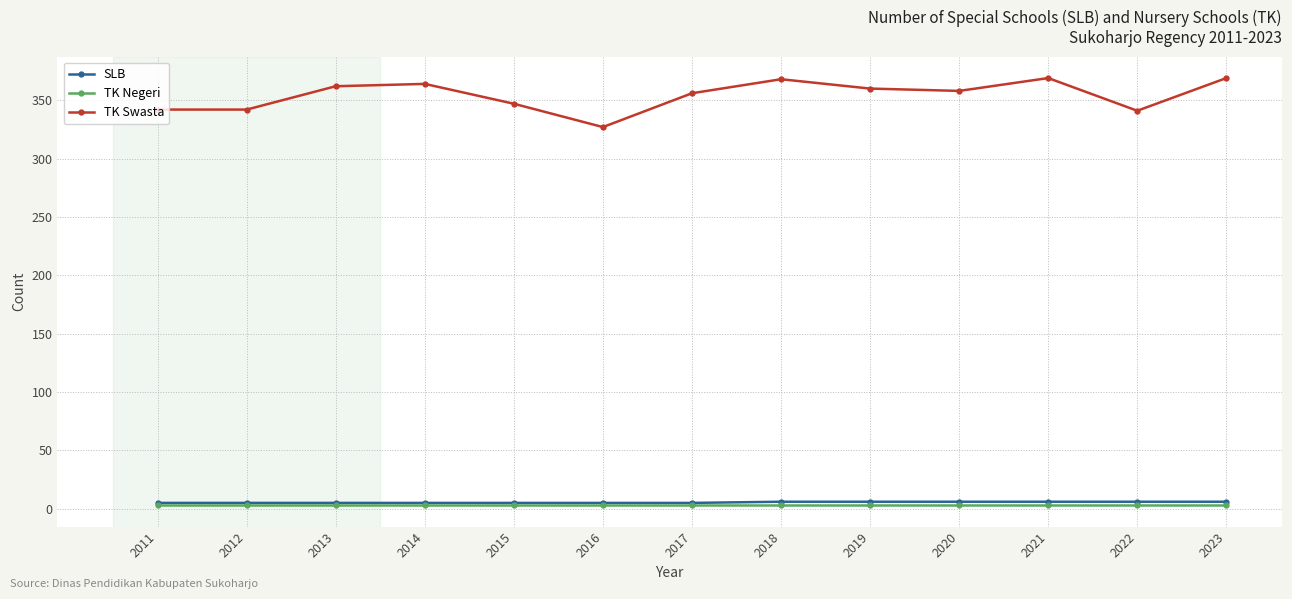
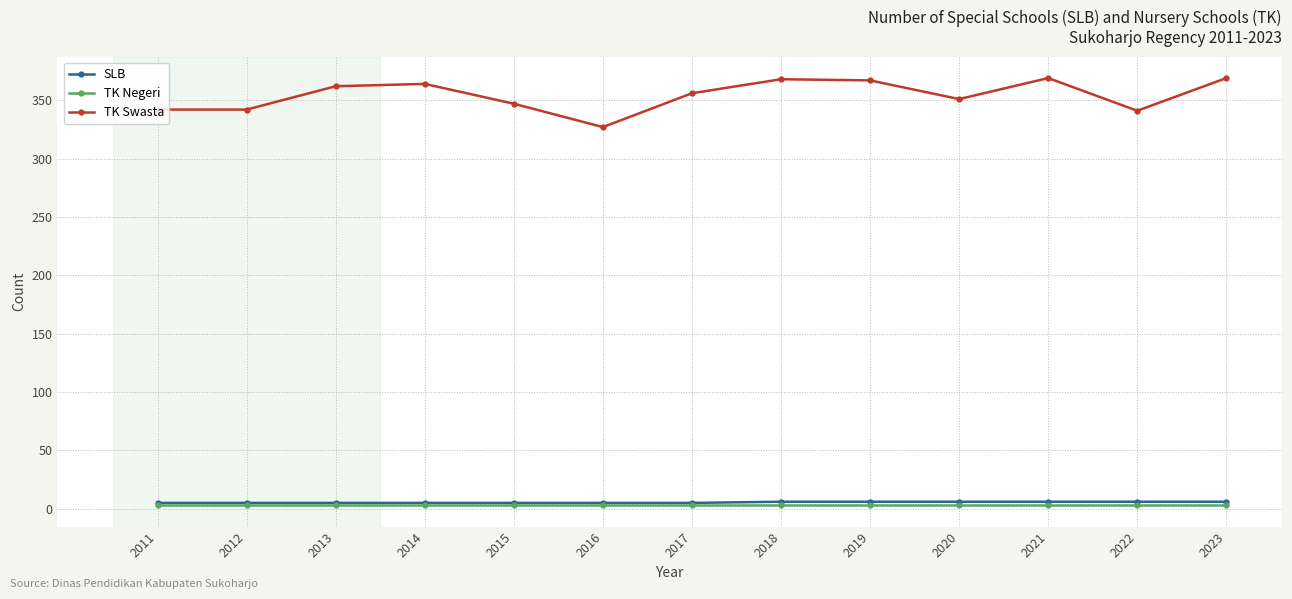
  {
    "SLB": {
      "2018": 6,
      "2019": 6,
      "2020": 6,
      "2021": 6,
      "2022": 6,
      "2023": 6
    },
    "TK Negeri": {
      "2018": 3,
      "2019": 3,
      "2020": 3,
      "2021": 3,
      "2022": 3,
      "2023": 3
    },
    "TK Swasta": {
      "2012": 342,
      "2013": 362,
      "2014": 364,
      "2015": 347,
      "2016": 327,
      "2017": 356,
      "2018": 368,
-     "2019": 360,
-     "2020": 358,
+     "2019": 367,
+     "2020": 351,
      "2021": 369,
      "2022": 341,
      "2023": 369
    }
  }
